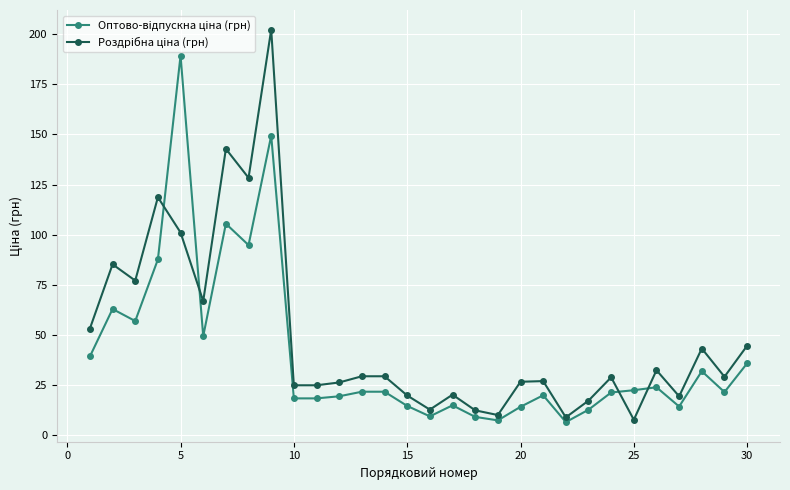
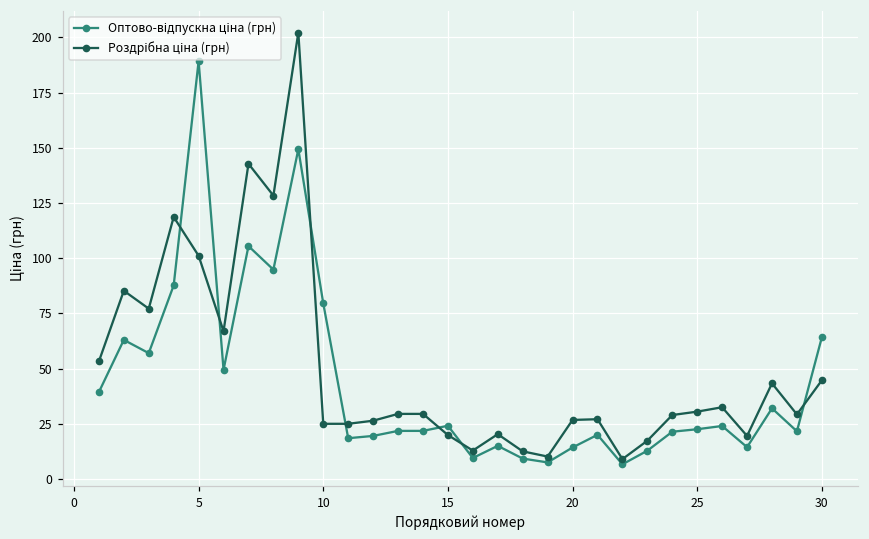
  {
    "Оптово-відпускна ціна (грн)": {
      "5": 189,
-     "10": 18,
-     "15": 15,
+     "10": 80,
+     "15": 24,
      "20": 14,
      "25": 23,
-     "30": 36
+     "30": 64
    },
    "Роздрібна ціна (грн)": {
      "5": 101,
      "10": 25,
      "15": 20,
      "20": 27,
-     "25": 8,
+     "25": 31,
      "30": 45
    }
  }
